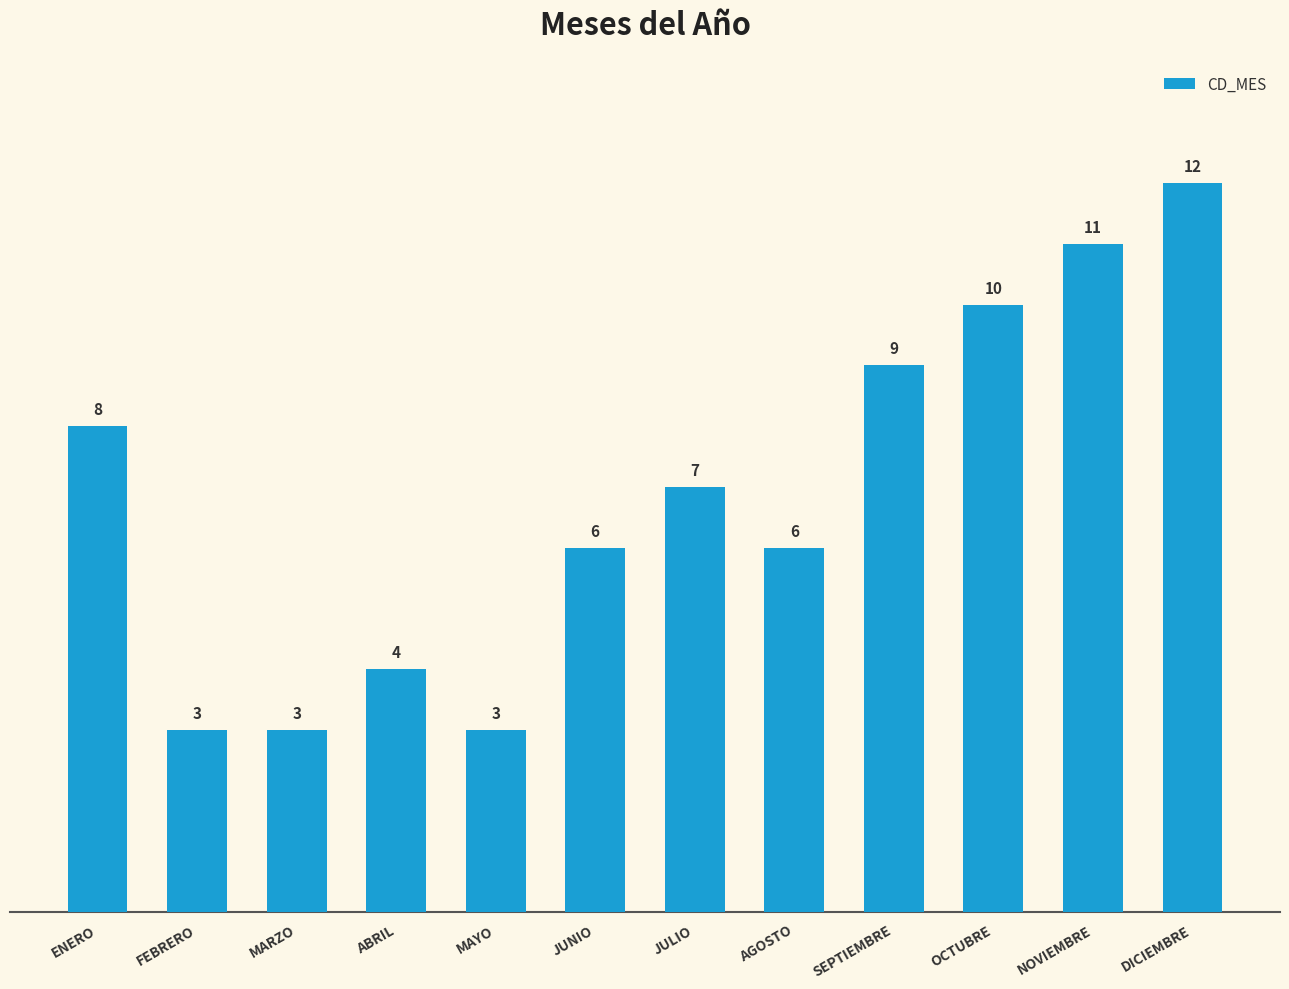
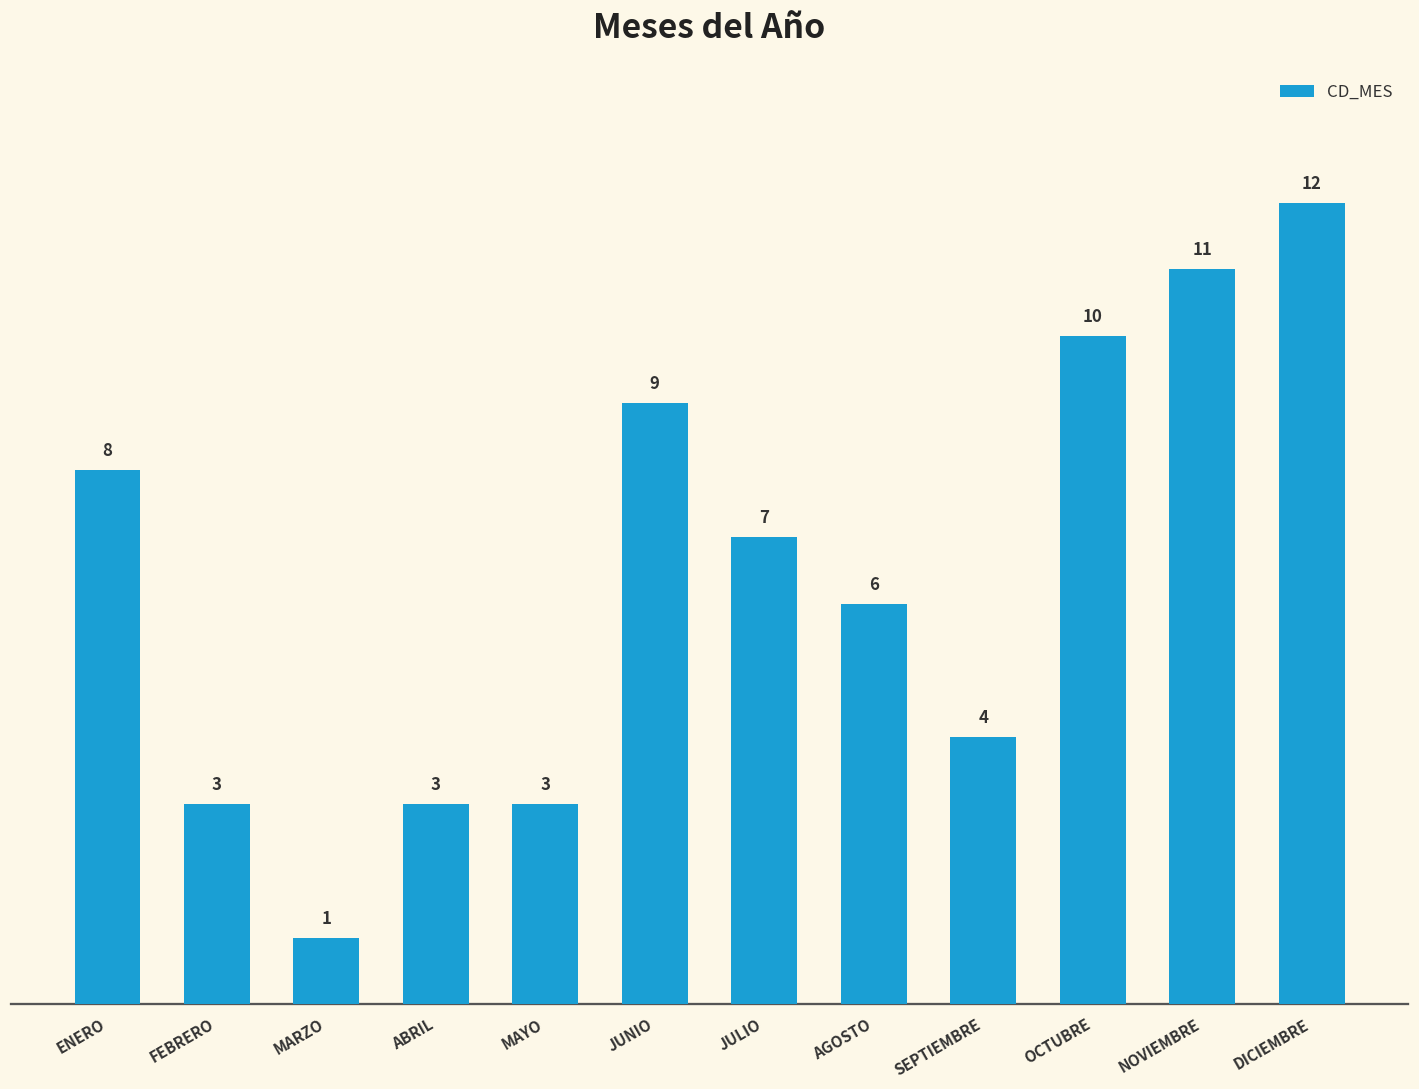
  {
    "ENERO": 8,
    "FEBRERO": 3,
-   "MARZO": 3,
-   "ABRIL": 4,
+   "MARZO": 1,
+   "ABRIL": 3,
    "MAYO": 3,
-   "JUNIO": 6,
+   "JUNIO": 9,
    "JULIO": 7,
    "AGOSTO": 6,
-   "SEPTIEMBRE": 9,
+   "SEPTIEMBRE": 4,
    "OCTUBRE": 10,
    "NOVIEMBRE": 11,
    "DICIEMBRE": 12
  }
